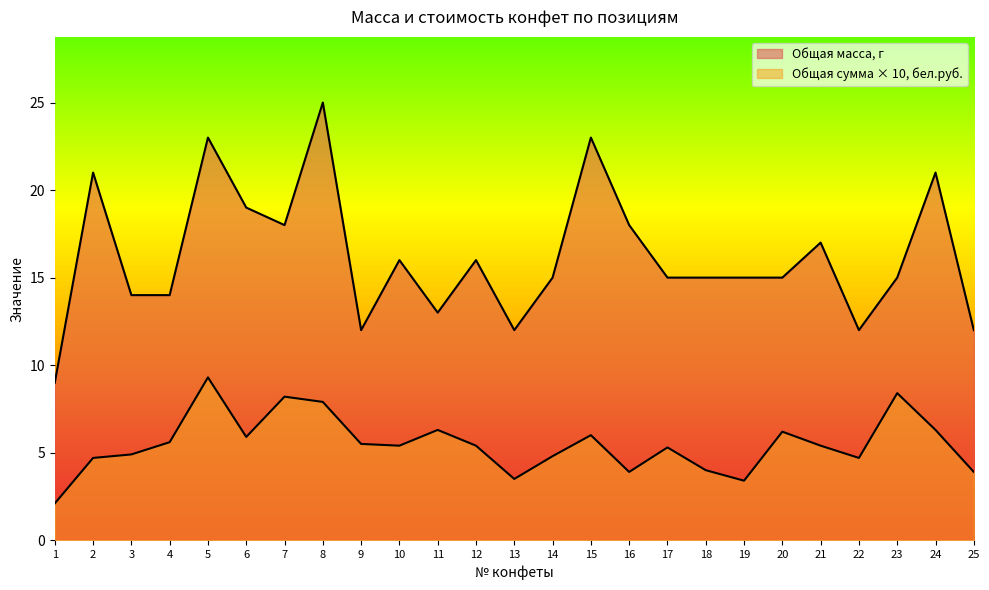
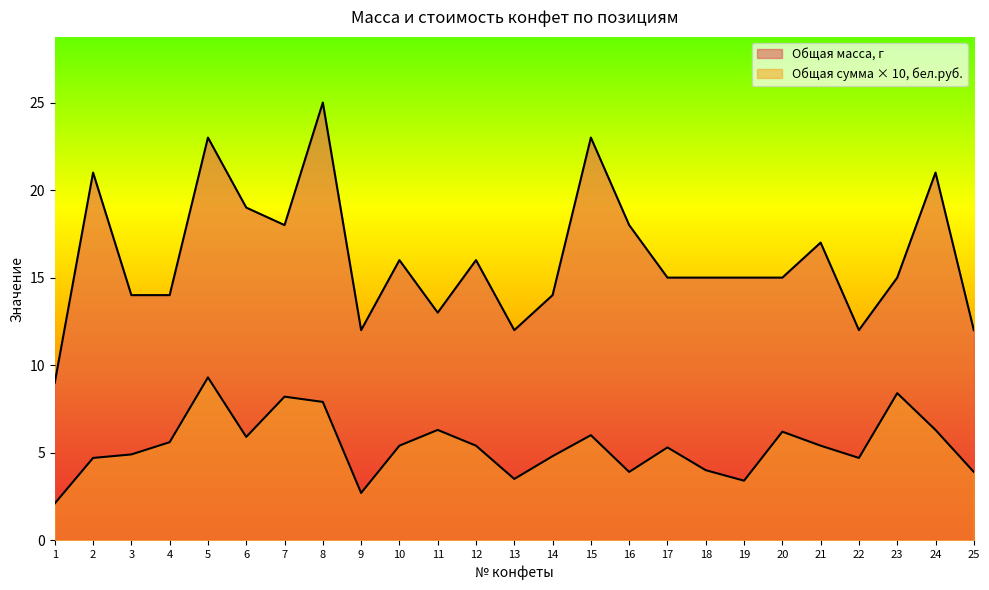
  {
    "Общая масса, г": {
      "1": 9,
      "2": 21,
      "3": 14,
      "4": 14,
      "5": 23,
      "6": 19,
      "7": 18,
      "8": 25,
      "9": 12,
      "10": 16,
      "11": 13,
      "12": 16,
      "13": 12,
-     "14": 15,
+     "14": 14,
      "15": 23,
      "16": 18,
      "17": 15,
      "18": 15,
      "19": 15,
      "20": 15,
      "21": 17,
      "22": 12,
      "23": 15,
      "24": 21,
      "25": 12
    },
    "Общая сумма × 10, бел.руб.": {
      "1": 2.1,
      "2": 4.7,
      "3": 4.9,
      "4": 5.6,
      "5": 9.3,
      "6": 5.9,
      "7": 8.2,
      "8": 7.9,
-     "9": 5.5,
+     "9": 2.7,
      "10": 5.4,
      "11": 6.3,
      "12": 5.4,
      "13": 3.5,
      "14": 4.8,
      "15": 6.0,
      "16": 3.9,
      "17": 5.3,
      "18": 4.0,
      "19": 3.4,
      "20": 6.2,
      "21": 5.4,
      "22": 4.7,
      "23": 8.4,
      "24": 6.3,
      "25": 3.9
    }
  }
